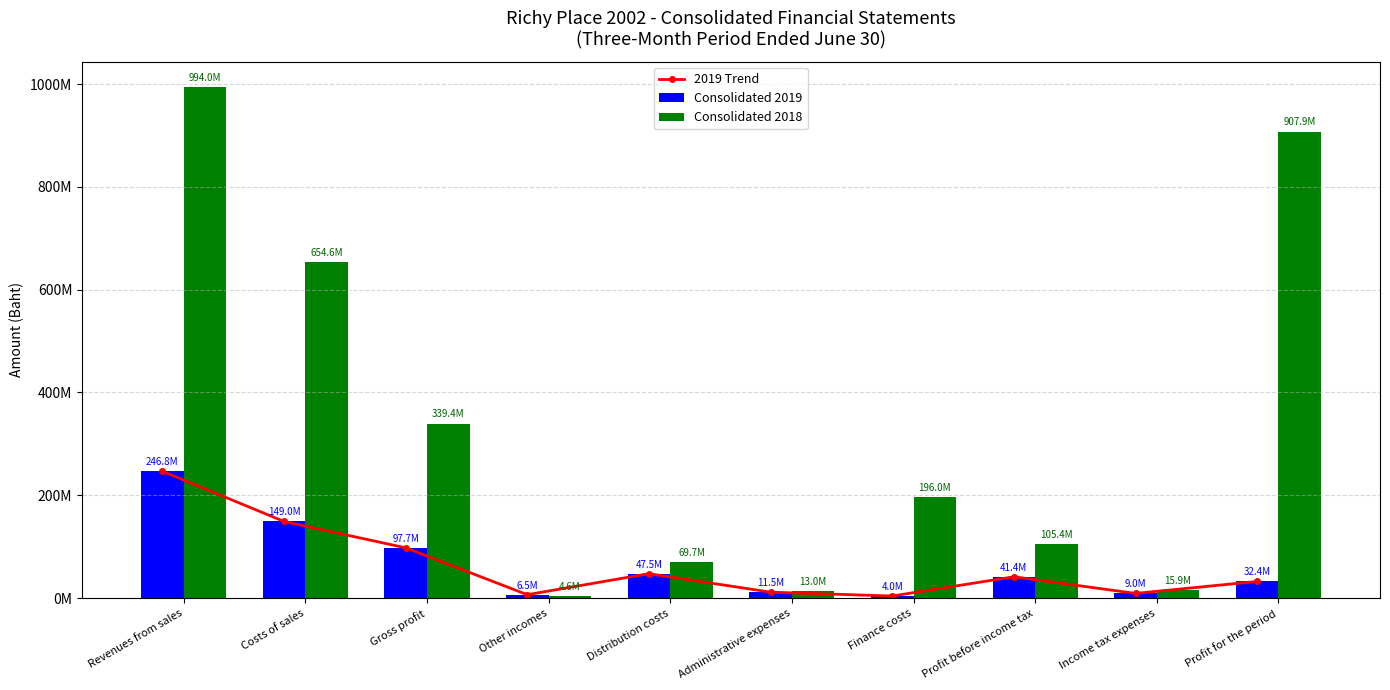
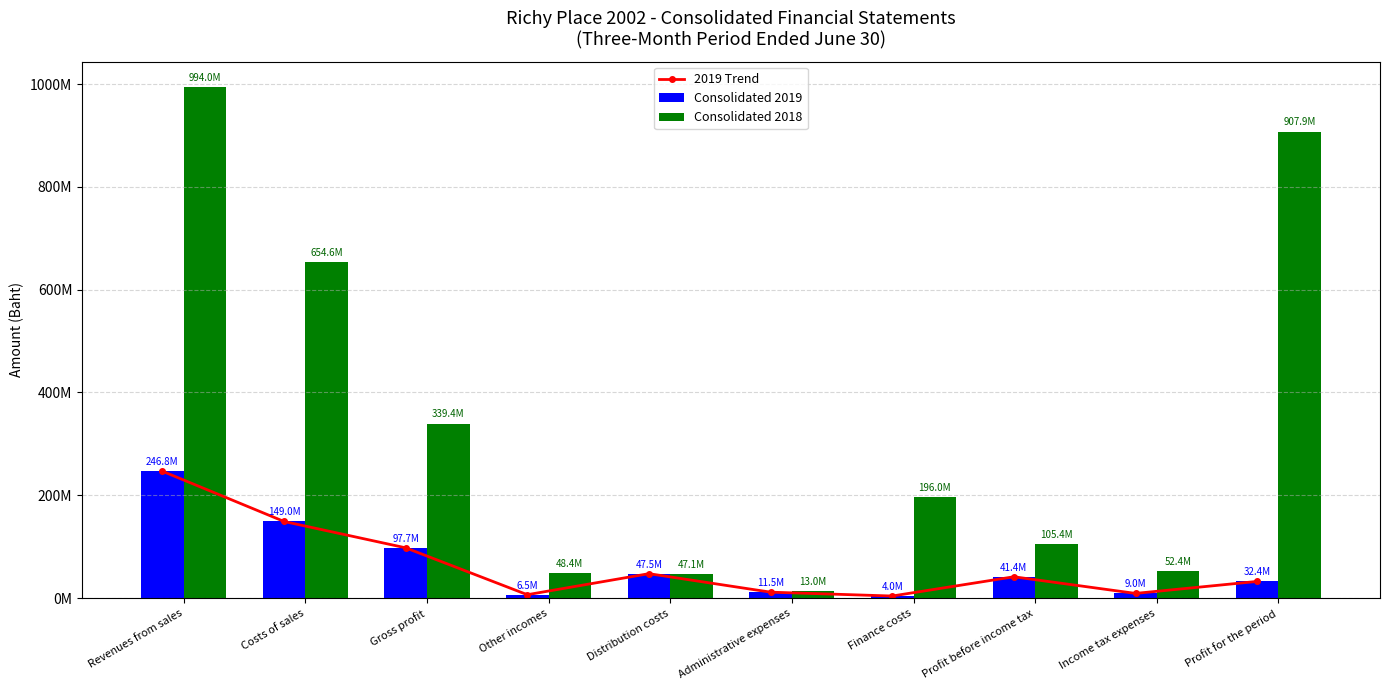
  {
    "Consolidated 2019": {
      "Revenues from sales": "246.8M",
      "Costs of sales": "149.0M",
      "Gross profit": "97.7M",
      "Other incomes": "6.5M",
      "Distribution costs": "47.5M",
      "Administrative expenses": "11.5M",
      "Finance costs": "4.0M",
      "Profit before income tax": "41.4M",
      "Income tax expenses": "9.0M",
      "Profit for the period": "32.4M"
    },
    "Consolidated 2018": {
      "Revenues from sales": "994.0M",
      "Costs of sales": "654.6M",
      "Gross profit": "339.4M",
-     "Other incomes": "4.6M",
-     "Distribution costs": "69.7M",
+     "Other incomes": "48.4M",
+     "Distribution costs": "47.1M",
      "Administrative expenses": "13.0M",
      "Finance costs": "196.0M",
      "Profit before income tax": "105.4M",
-     "Income tax expenses": "15.9M",
+     "Income tax expenses": "52.4M",
      "Profit for the period": "907.9M"
    }
  }
